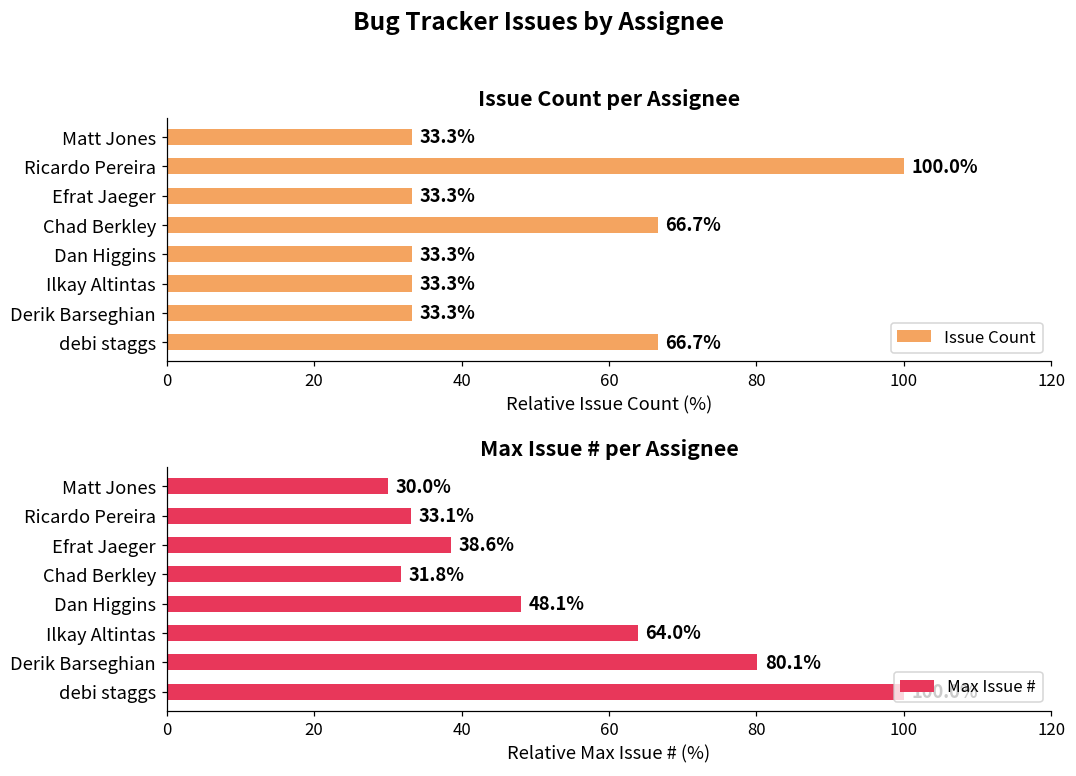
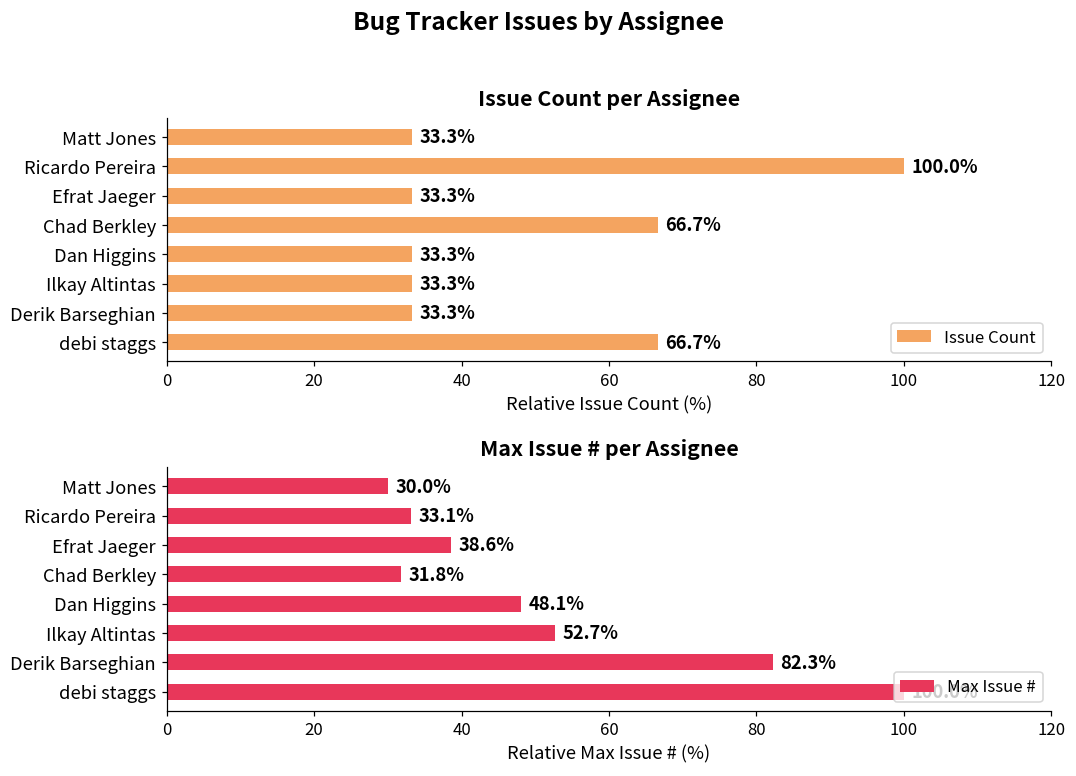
  {
    "Issue Count per Assignee": {
      "Matt Jones": "33.3%",
      "Ricardo Pereira": "100.0%",
      "Efrat Jaeger": "33.3%",
      "Chad Berkley": "66.7%",
      "Dan Higgins": "33.3%",
      "Ilkay Altintas": "33.3%",
      "Derik Barseghian": "33.3%",
      "debi staggs": "66.7%"
    },
    "Max Issue # per Assignee": {
      "Matt Jones": "30.0%",
      "Ricardo Pereira": "33.1%",
      "Efrat Jaeger": "38.6%",
      "Chad Berkley": "31.8%",
      "Dan Higgins": "48.1%",
-     "Ilkay Altintas": "64.0%",
-     "Derik Barseghian": "80.1%"
+     "Ilkay Altintas": "52.7%",
+     "Derik Barseghian": "82.3%"
    }
  }
